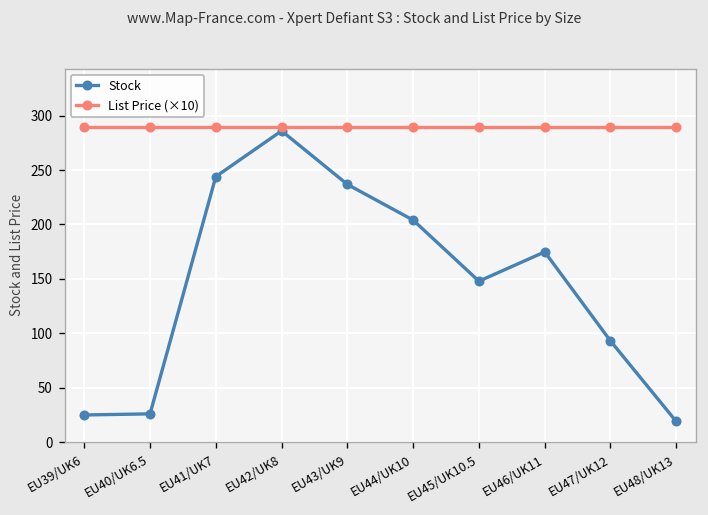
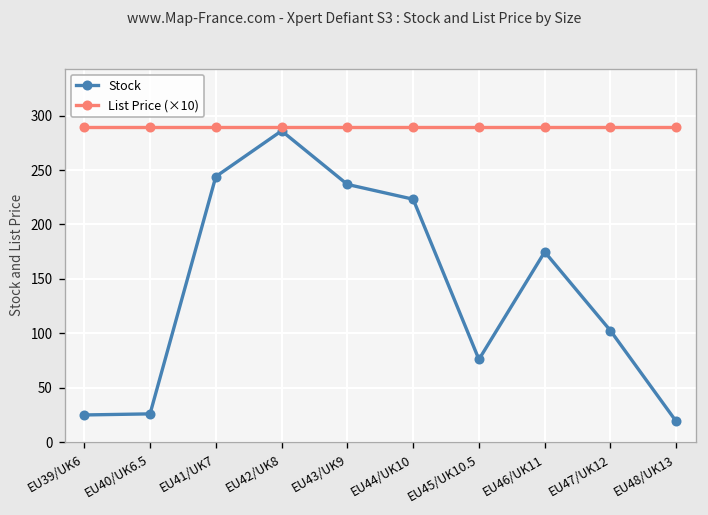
  {
    "Stock": {
      "EU39/UK6": 30,
      "EU40/UK6.5": 30,
      "EU41/UK7": 240,
      "EU42/UK8": 290,
      "EU43/UK9": 240,
-     "EU44/UK10": 200,
-     "EU45/UK10.5": 150,
+     "EU44/UK10": 220,
+     "EU45/UK10.5": 80,
      "EU46/UK11": 170,
-     "EU47/UK12": 90,
+     "EU47/UK12": 100,
      "EU48/UK13": 20
    },
    "List Price (×10)": {
      "EU39/UK6": 290,
      "EU40/UK6.5": 290,
      "EU41/UK7": 290,
      "EU42/UK8": 290,
      "EU43/UK9": 290,
      "EU44/UK10": 290,
      "EU45/UK10.5": 290,
      "EU46/UK11": 290,
      "EU47/UK12": 290,
      "EU48/UK13": 290
    }
  }
